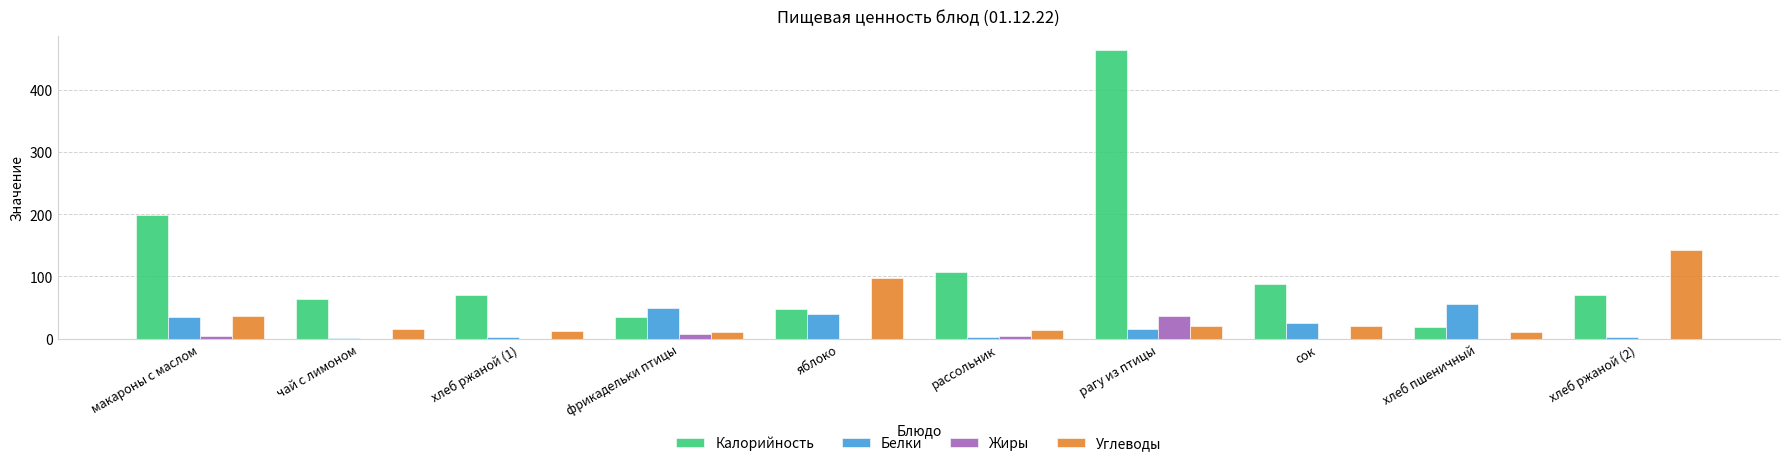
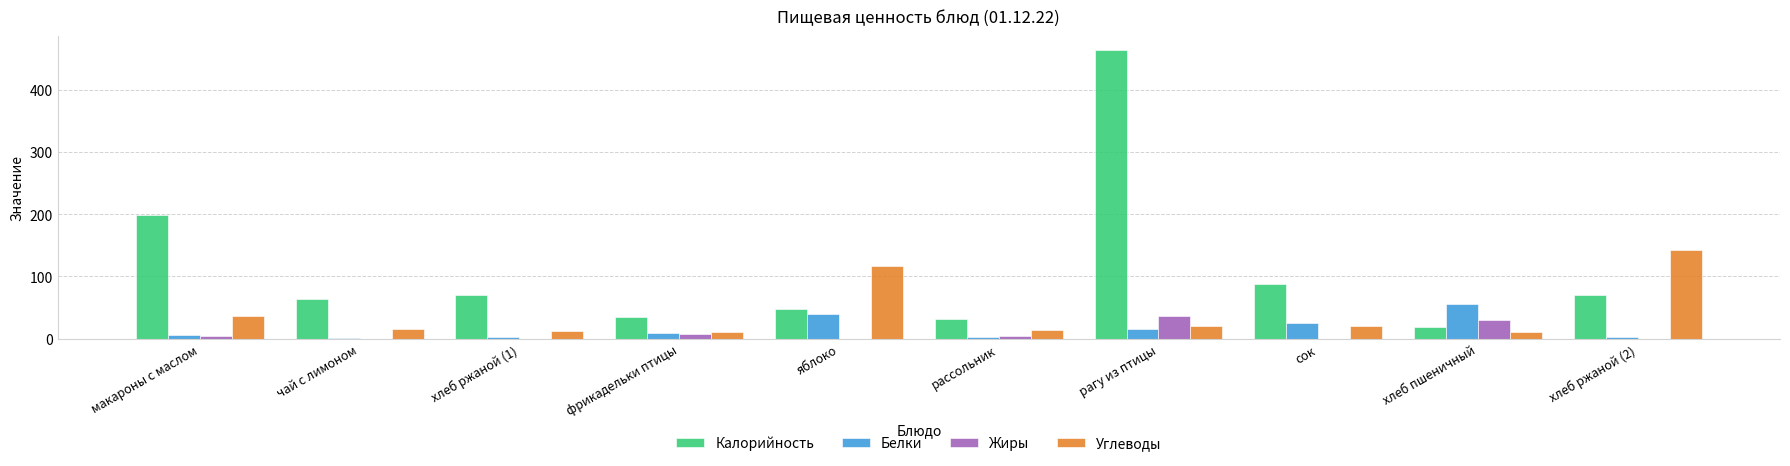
  {
    "Калорийность": {
      "макароны с маслом": 200,
      "чай с лимоном": 60,
      "хлеб ржаной (1)": 70,
      "фрикадельки птицы": 40,
      "яблоко": 50,
-     "рассольник": 110,
+     "рассольник": 30,
      "рагу из птицы": 460,
      "сок": 90,
      "хлеб пшеничный": 20,
      "хлеб ржаной (2)": 70
    },
    "Белки": {
-     "макароны с маслом": 30,
-     "фрикадельки птицы": 50,
+     "макароны с маслом": 10,
+     "фрикадельки птицы": 10,
      "яблоко": 40,
      "рагу из птицы": 20,
      "сок": 30,
      "хлеб пшеничный": 60
    },
    "Жиры": {
      "чай с лимоном": 0,
      "хлеб ржаной (1)": 0,
      "фрикадельки птицы": 10,
      "яблоко": 0,
      "рассольник": 10,
      "рагу из птицы": 40,
      "сок": 0,
-     "хлеб пшеничный": 0,
+     "хлеб пшеничный": 30,
      "хлеб ржаной (2)": 0
    },
    "Углеводы": {
      "макароны с маслом": 40,
      "чай с лимоном": 20,
      "хлеб ржаной (1)": 10,
      "фрикадельки птицы": 10,
-     "яблоко": 100,
+     "яблоко": 120,
      "рассольник": 10,
      "рагу из птицы": 20,
      "сок": 20,
      "хлеб пшеничный": 10,
      "хлеб ржаной (2)": 140
    }
  }
